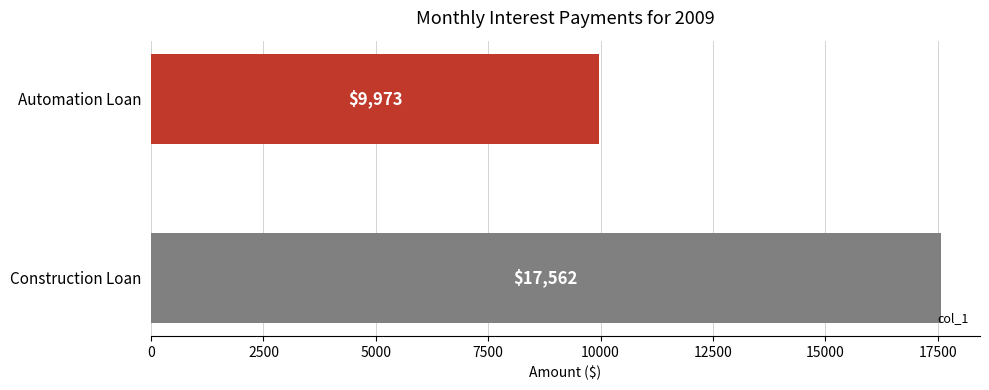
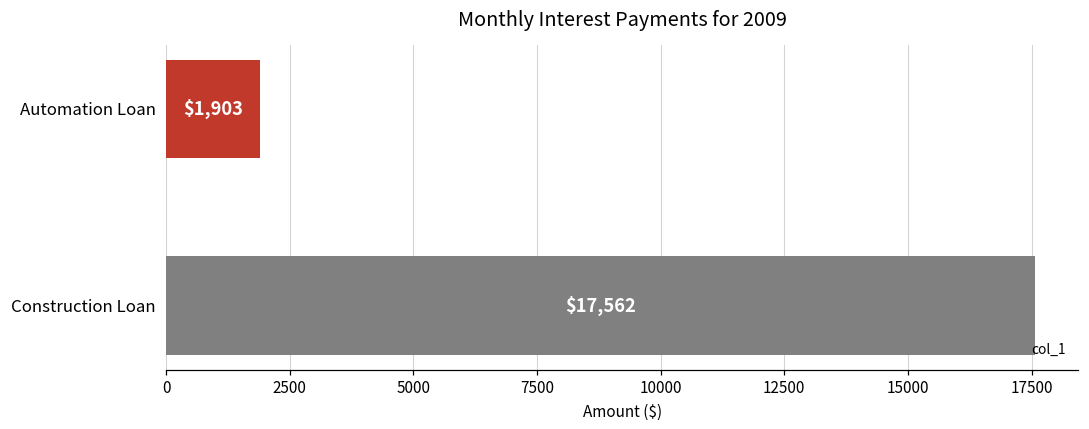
  {
-   "Automation Loan": "$9,973",
+   "Automation Loan": "$1,903",
    "Construction Loan": "$17,562"
  }
